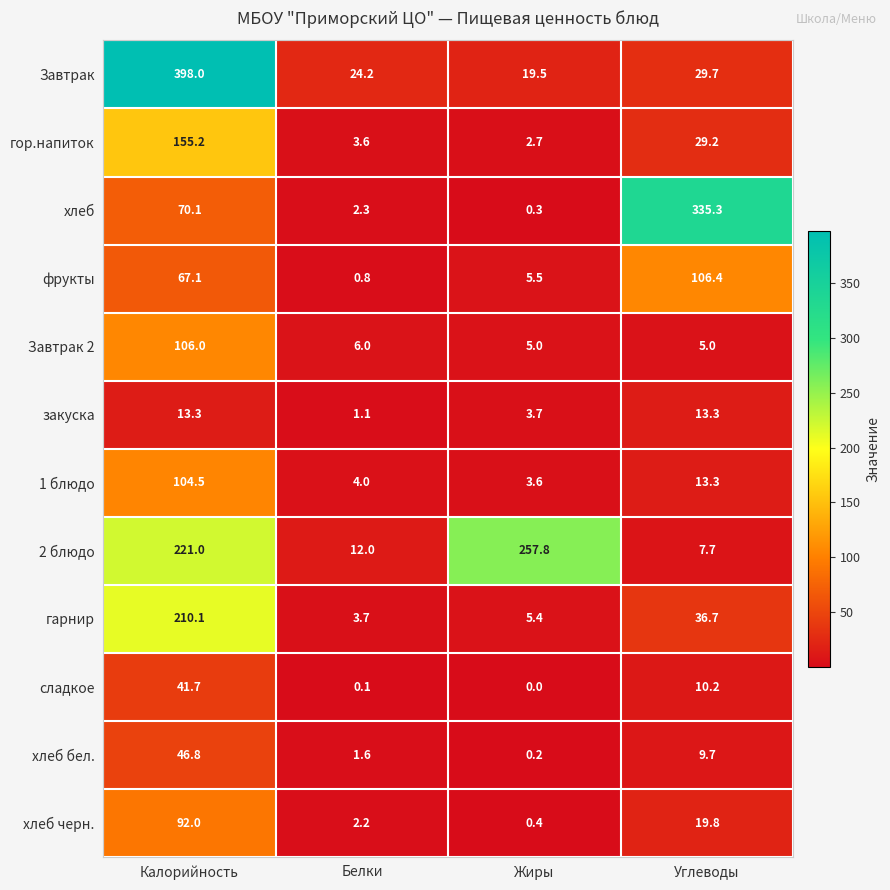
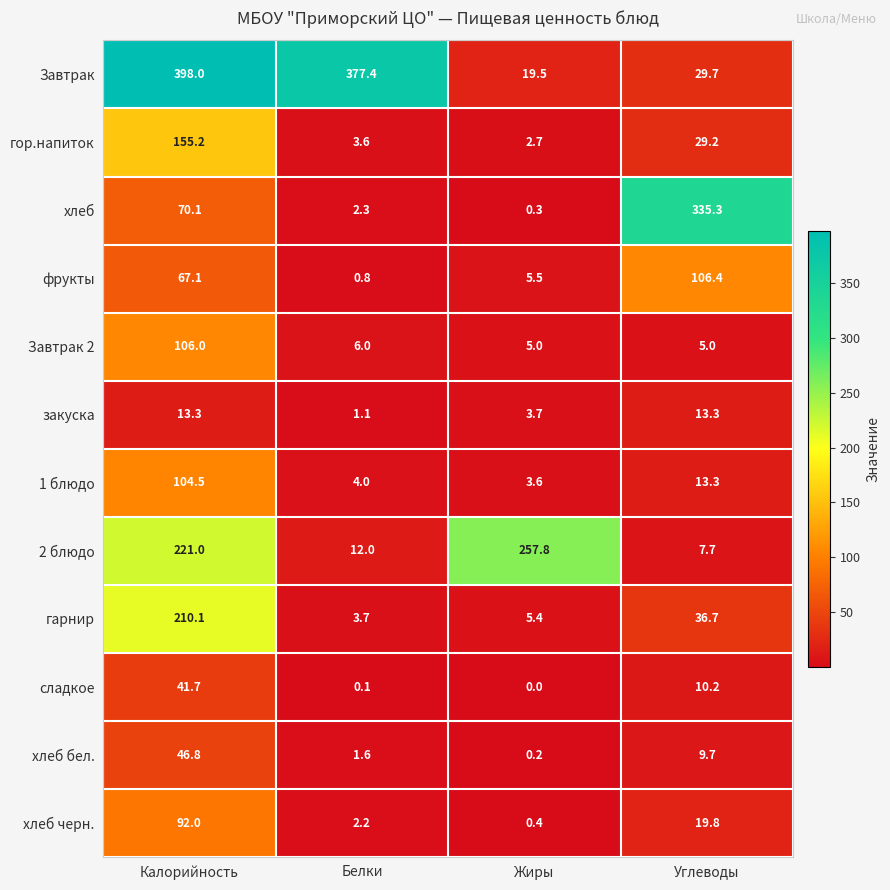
  {
    "Завтрак": {
      "Калорийность": 398.0,
-     "Белки": 24.2,
+     "Белки": 377.4,
      "Жиры": 19.5,
      "Углеводы": 29.7
    },
    "гор.напиток": {
      "Калорийность": 155.2,
      "Белки": 3.6,
      "Жиры": 2.7,
      "Углеводы": 29.2
    },
    "хлеб": {
      "Калорийность": 70.1,
      "Белки": 2.3,
      "Жиры": 0.3,
      "Углеводы": 335.3
    },
    "фрукты": {
      "Калорийность": 67.1,
      "Белки": 0.8,
      "Жиры": 5.5,
      "Углеводы": 106.4
    },
    "Завтрак 2": {
      "Калорийность": 106.0,
      "Белки": 6.0,
      "Жиры": 5.0,
      "Углеводы": 5.0
    },
    "закуска": {
      "Калорийность": 13.3,
      "Белки": 1.1,
      "Жиры": 3.7,
      "Углеводы": 13.3
    },
    "1 блюдо": {
      "Калорийность": 104.5,
      "Белки": 4.0,
      "Жиры": 3.6,
      "Углеводы": 13.3
    },
    "2 блюдо": {
      "Калорийность": 221.0,
      "Белки": 12.0,
      "Жиры": 257.8,
      "Углеводы": 7.7
    },
    "гарнир": {
      "Калорийность": 210.1,
      "Белки": 3.7,
      "Жиры": 5.4,
      "Углеводы": 36.7
    },
    "сладкое": {
      "Калорийность": 41.7,
      "Белки": 0.1,
      "Жиры": 0.0,
      "Углеводы": 10.2
    },
    "хлеб бел.": {
      "Калорийность": 46.8,
      "Белки": 1.6,
      "Жиры": 0.2,
      "Углеводы": 9.7
    },
    "хлеб черн.": {
      "Калорийность": 92.0,
      "Белки": 2.2,
      "Жиры": 0.4,
      "Углеводы": 19.8
    }
  }
